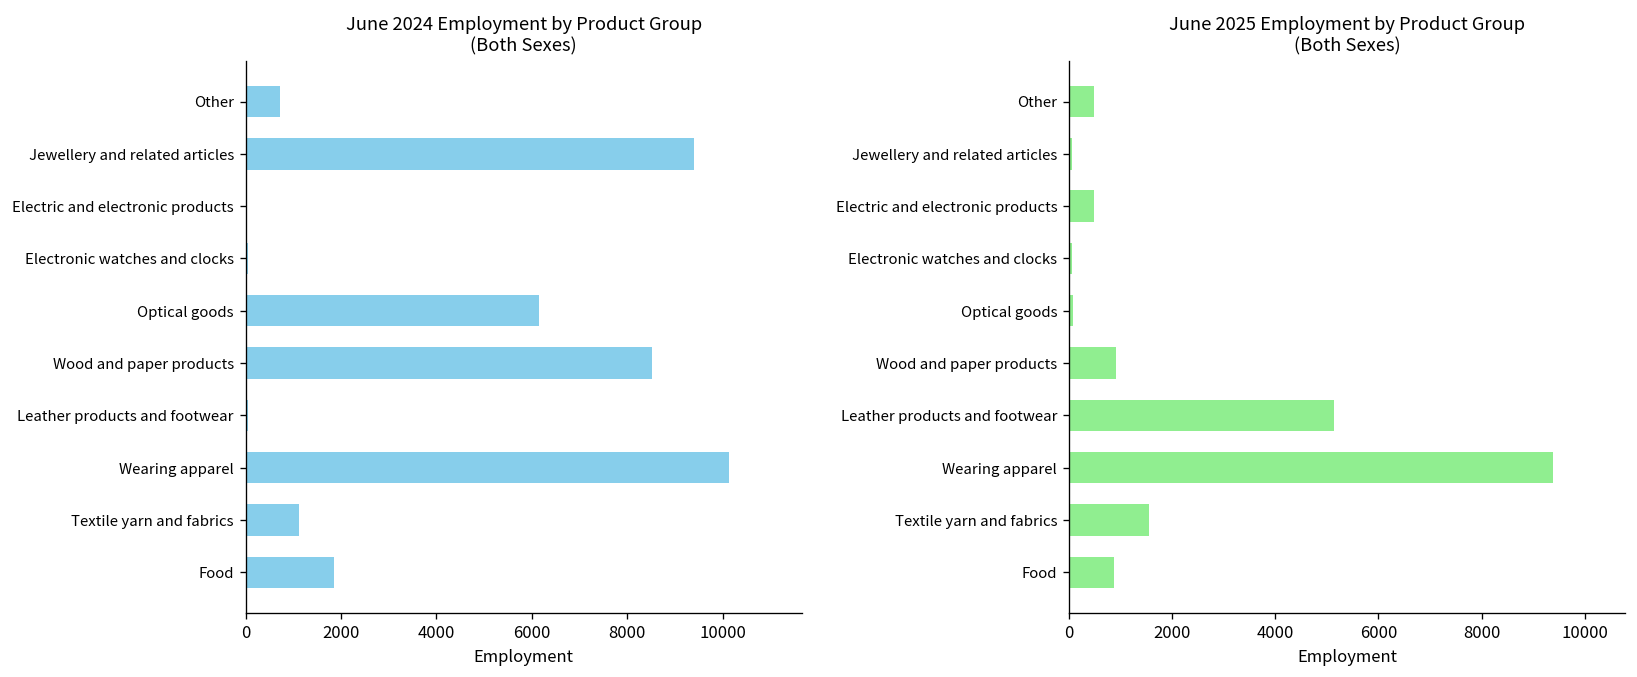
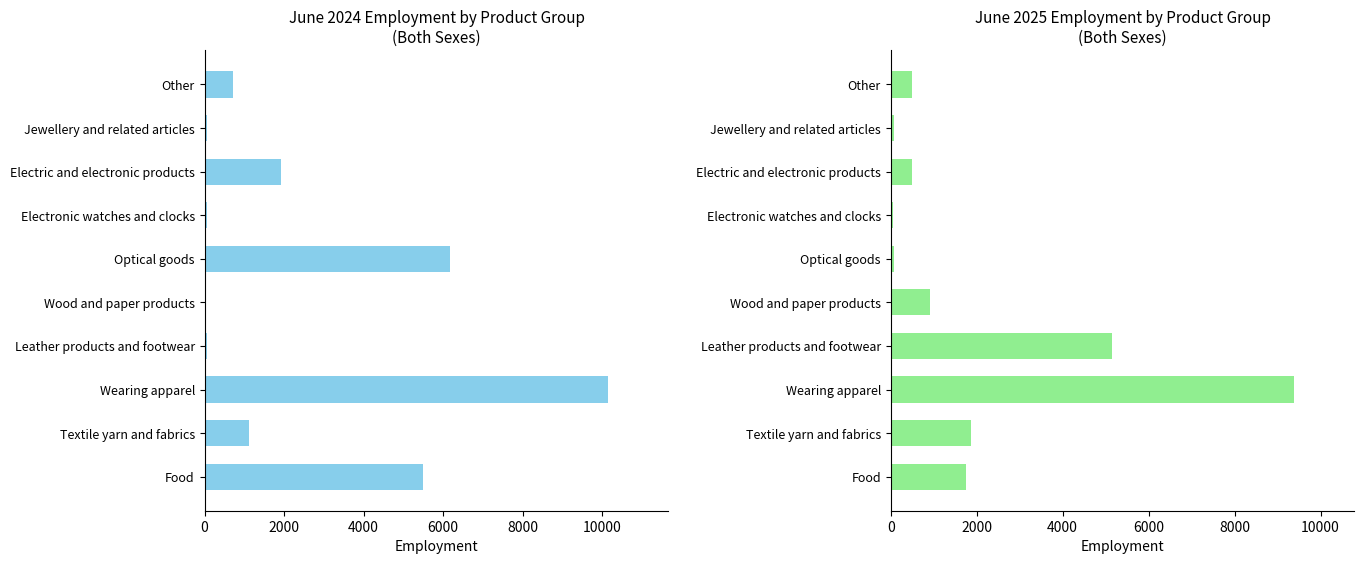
  {
    "June 2024 Employment by Product Group (Both Sexes)": {
      "Other": 700,
-     "Jewellery and related articles": 9400,
-     "Electric and electronic products": 0,
+     "Jewellery and related articles": 100,
+     "Electric and electronic products": 1900,
      "Optical goods": 6200,
-     "Wood and paper products": 8500,
+     "Wood and paper products": 0,
      "Wearing apparel": 10100,
      "Textile yarn and fabrics": 1100,
-     "Food": 1900
+     "Food": 5500
    },
    "June 2025 Employment by Product Group (Both Sexes)": {
      "Other": 500,
      "Jewellery and related articles": 100,
      "Electric and electronic products": 500,
      "Optical goods": 100,
      "Wood and paper products": 900,
      "Leather products and footwear": 5100,
      "Wearing apparel": 9400,
-     "Textile yarn and fabrics": 1600,
-     "Food": 900
+     "Textile yarn and fabrics": 1900,
+     "Food": 1800
    }
  }
